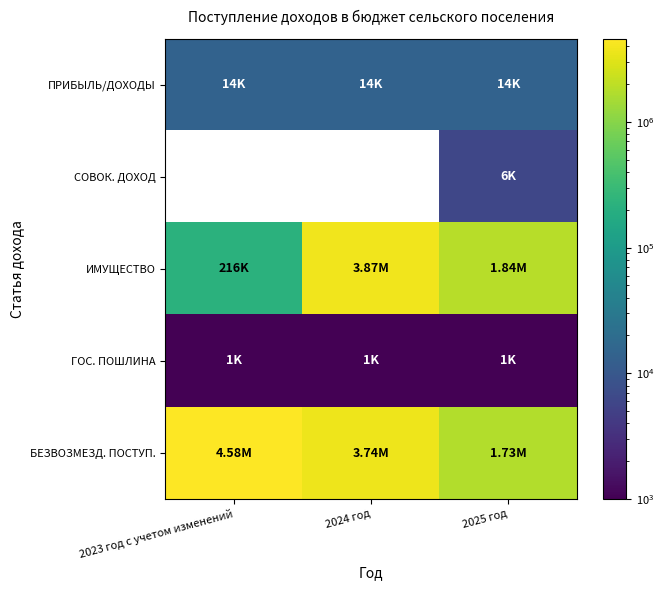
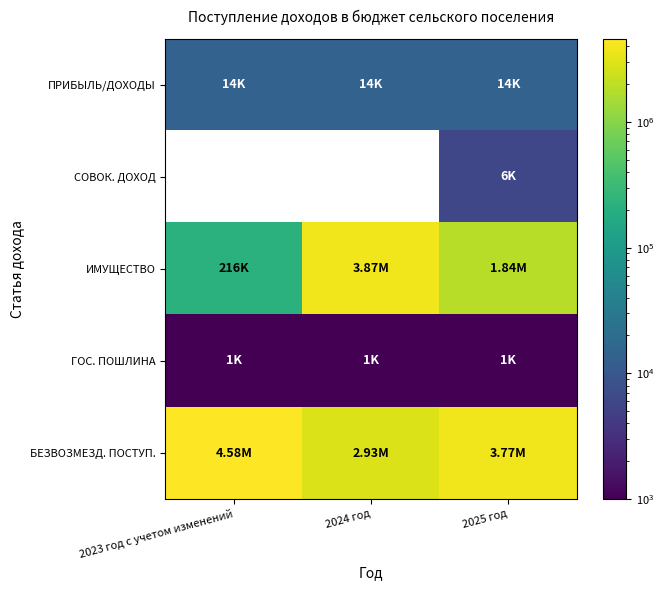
  {
    "ПРИБЫЛЬ/ДОХОДЫ": {
      "2023 год с учетом изменений": "14K",
      "2024 год": "14K",
      "2025 год": "14K"
    },
    "СОВОК. ДОХОД": {
      "2025 год": "6K"
    },
    "ИМУЩЕСТВО": {
      "2023 год с учетом изменений": "216K",
      "2024 год": "3.87M",
      "2025 год": "1.84M"
    },
    "ГОС. ПОШЛИНА": {
      "2023 год с учетом изменений": "1K",
      "2024 год": "1K",
      "2025 год": "1K"
    },
    "БЕЗВОЗМЕЗД. ПОСТУП.": {
      "2023 год с учетом изменений": "4.58M",
-     "2024 год": "3.74M",
-     "2025 год": "1.73M"
+     "2024 год": "2.93M",
+     "2025 год": "3.77M"
    }
  }
